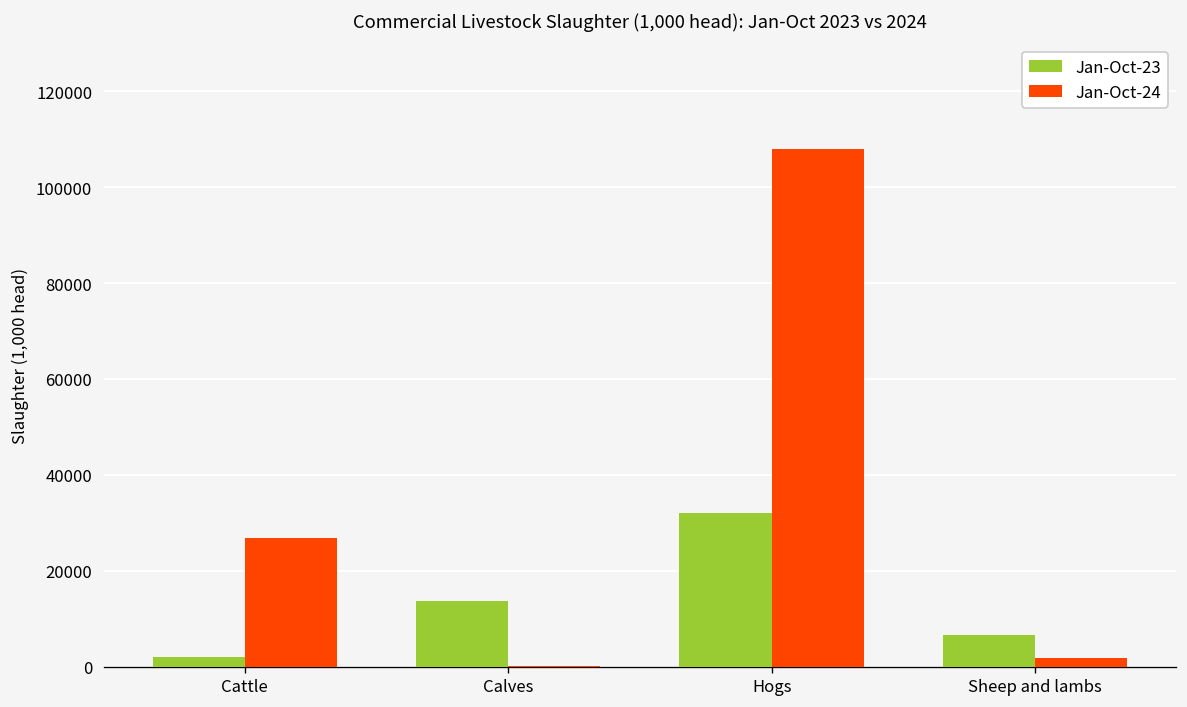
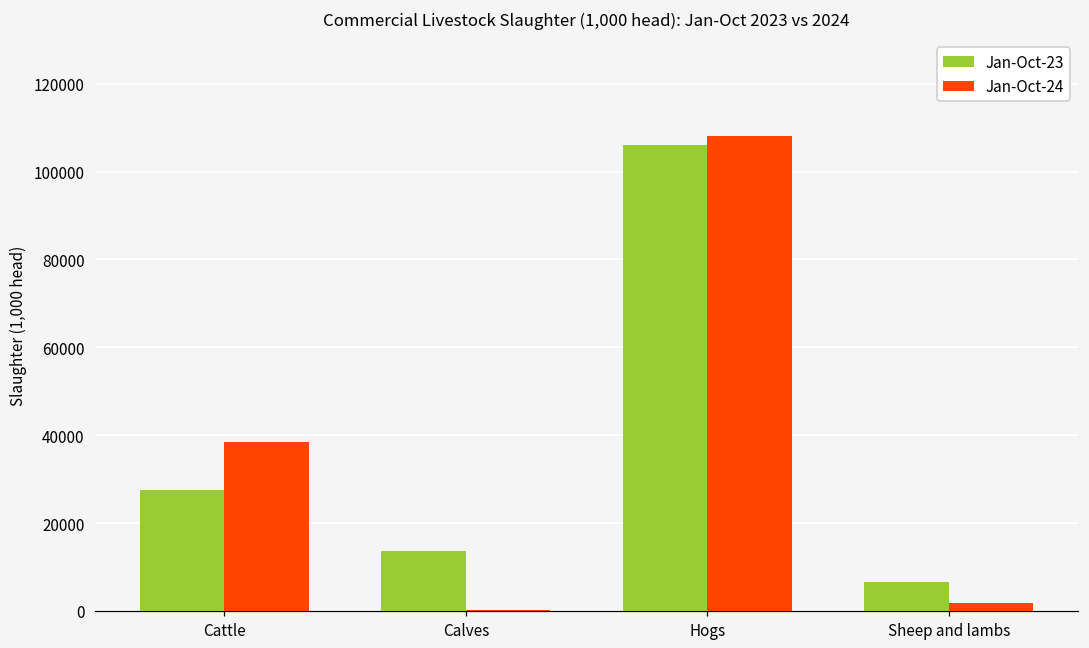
  {
    "Jan-Oct-23": {
-     "Cattle": 2000,
+     "Cattle": 28000,
      "Calves": 14000,
-     "Hogs": 32000,
+     "Hogs": 106000,
      "Sheep and lambs": 7000
    },
    "Jan-Oct-24": {
-     "Cattle": 27000,
+     "Cattle": 38000,
      "Hogs": 108000,
      "Sheep and lambs": 2000
    }
  }
